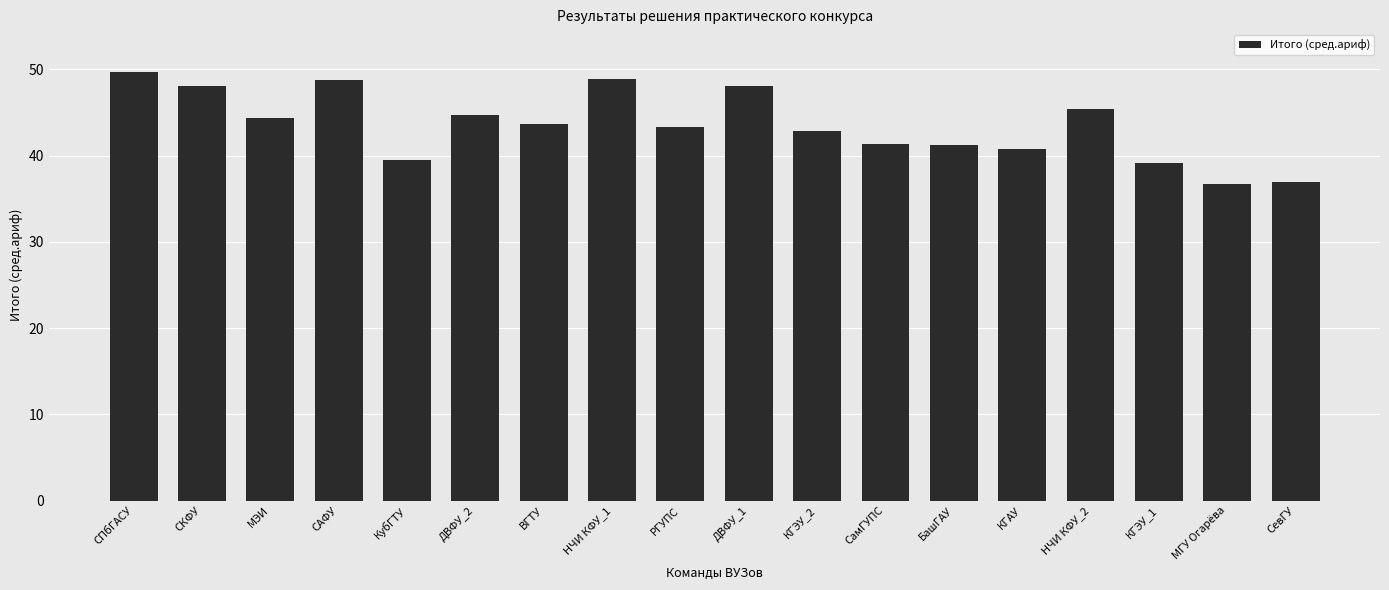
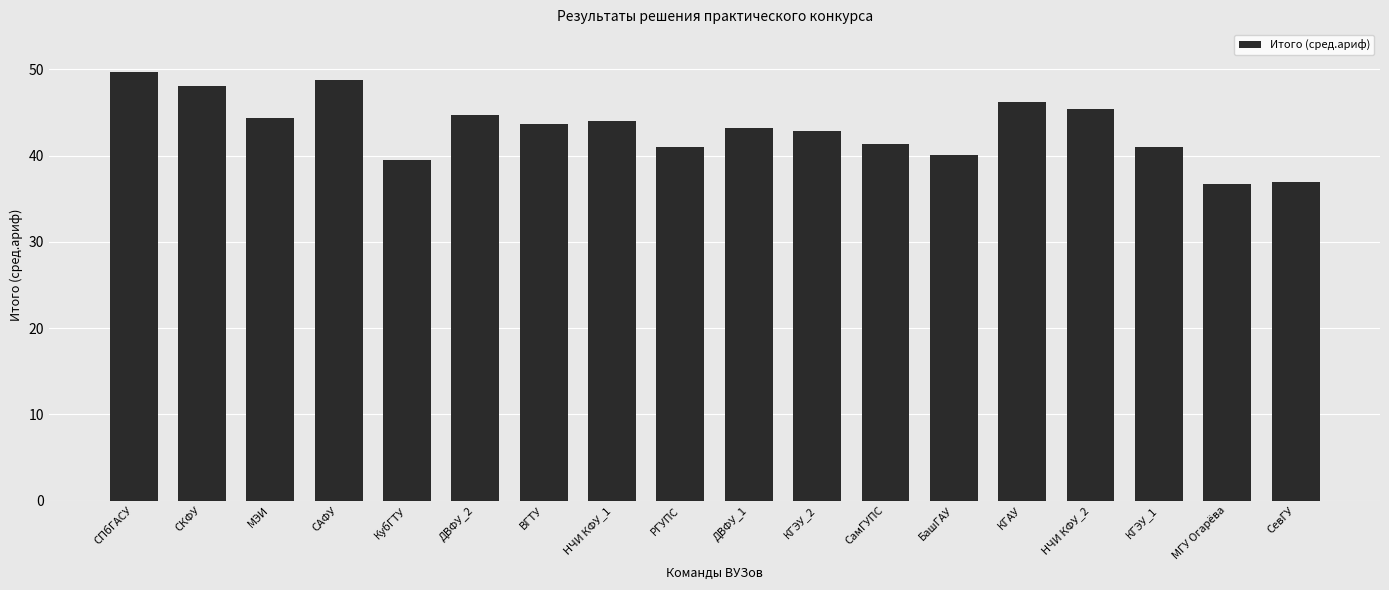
  {
    "СПбГАСУ": 50,
    "СКФУ": 48,
    "МЭИ": 44,
    "САФУ": 49,
    "КубГТУ": 40,
    "ДВФУ_2": 45,
    "ВГТУ": 44,
-   "НЧИ КФУ_1": 49,
-   "РГУПС": 43,
-   "ДВФУ_1": 48,
+   "НЧИ КФУ_1": 44,
+   "РГУПС": 41,
+   "ДВФУ_1": 43,
    "КГЭУ_2": 43,
    "СамГУПС": 41,
-   "БашГАУ": 41,
-   "КГАУ": 41,
+   "БашГАУ": 40,
+   "КГАУ": 46,
    "НЧИ КФУ_2": 45,
-   "КГЭУ_1": 39,
+   "КГЭУ_1": 41,
    "МГУ Огарёва": 37,
    "СевГУ": 37
  }
